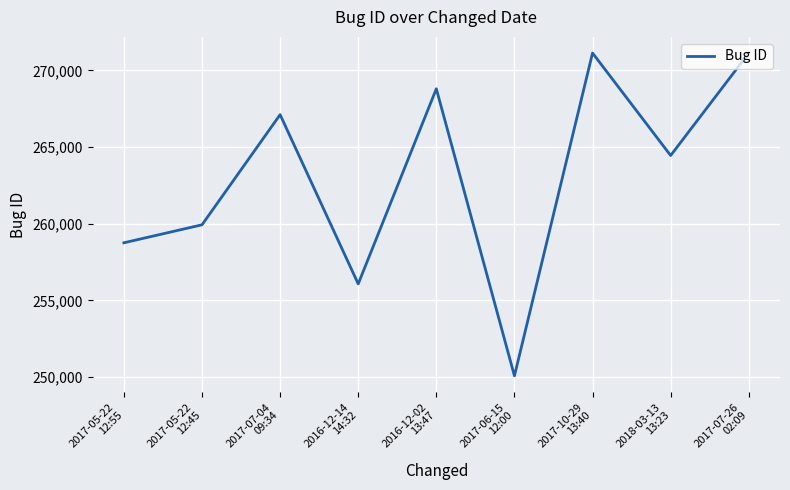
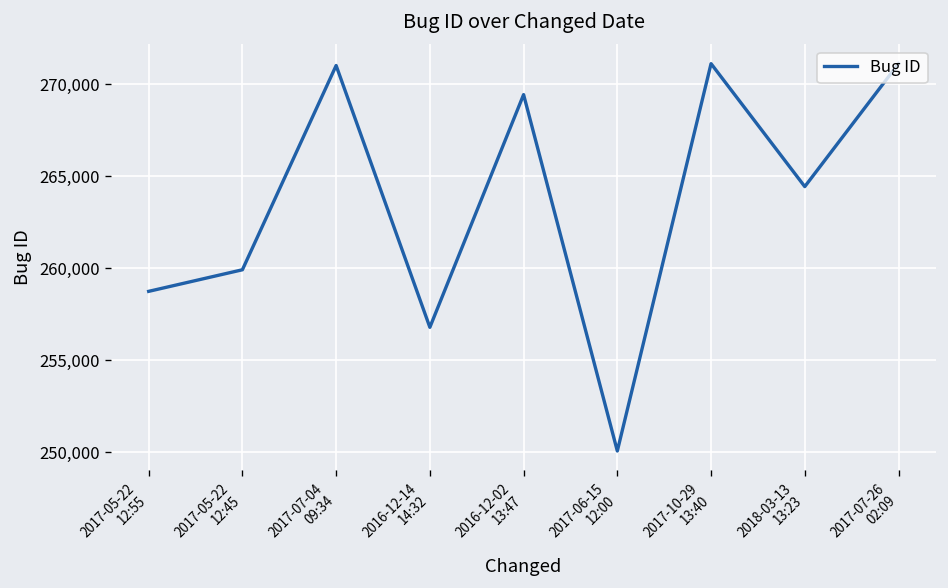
  {
    "2017-05-22 12:55": "258,800",
    "2017-05-22 12:45": "259,900",
-   "2017-07-04 09:34": "267,100",
-   "2016-12-14 14:32": "256,100",
-   "2016-12-02 13:47": "268,800",
+   "2017-07-04 09:34": "271,000",
+   "2016-12-14 14:32": "256,800",
+   "2016-12-02 13:47": "269,500",
    "2017-06-15 12:00": "250,100",
    "2017-10-29 13:40": "271,100",
    "2018-03-13 13:23": "264,500"
  }
